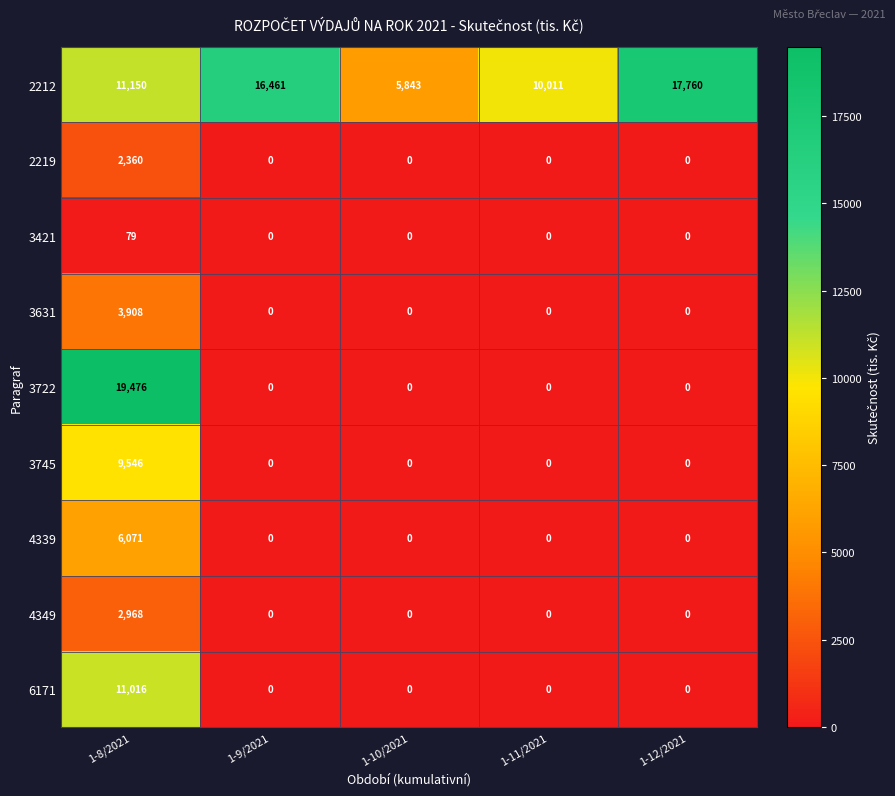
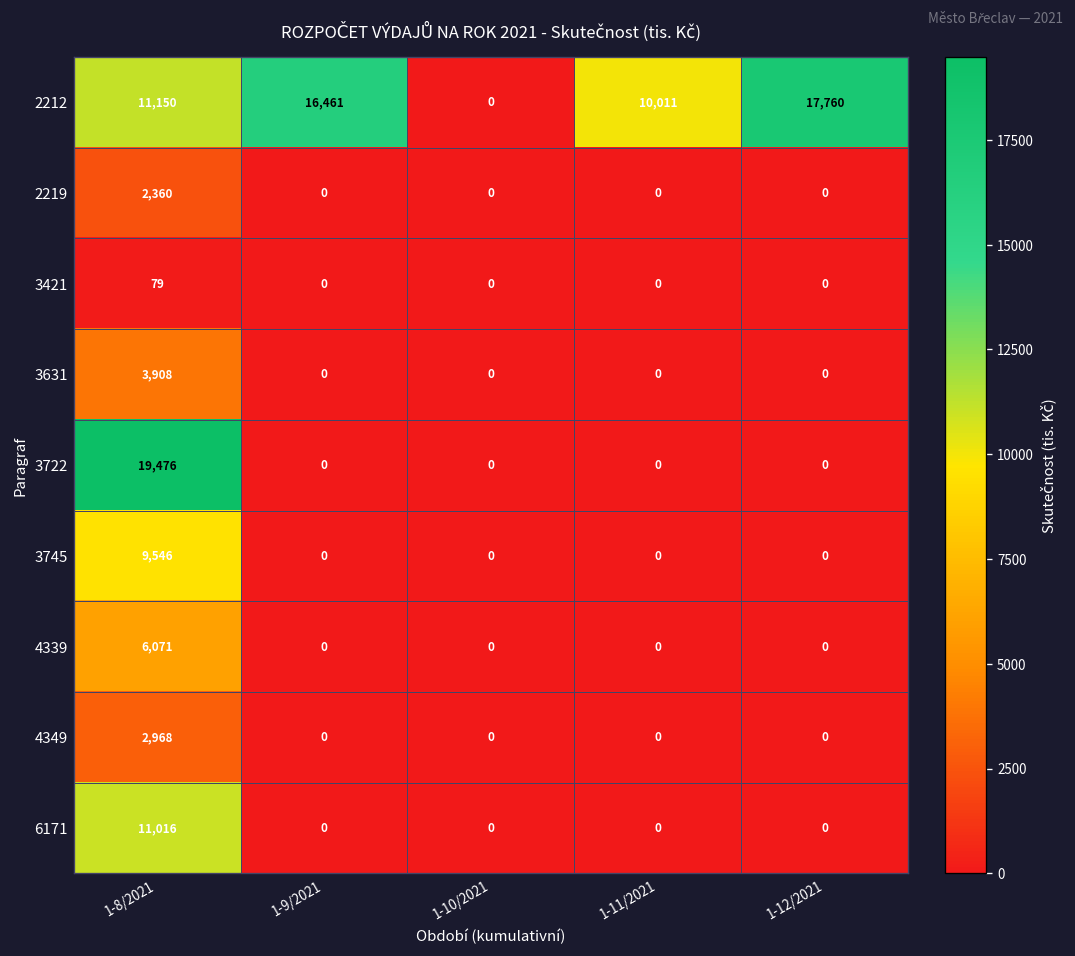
  {
    "2212": {
      "1-8/2021": "11,150",
      "1-9/2021": "16,461",
-     "1-10/2021": "5,843",
+     "1-10/2021": "0",
      "1-11/2021": "10,011",
      "1-12/2021": "17,760"
    },
    "2219": {
      "1-8/2021": "2,360",
      "1-9/2021": "0",
      "1-10/2021": "0",
      "1-11/2021": "0",
      "1-12/2021": "0"
    },
    "3421": {
      "1-8/2021": "79",
      "1-9/2021": "0",
      "1-10/2021": "0",
      "1-11/2021": "0",
      "1-12/2021": "0"
    },
    "3631": {
      "1-8/2021": "3,908",
      "1-9/2021": "0",
      "1-10/2021": "0",
      "1-11/2021": "0",
      "1-12/2021": "0"
    },
    "3722": {
      "1-8/2021": "19,476",
      "1-9/2021": "0",
      "1-10/2021": "0",
      "1-11/2021": "0",
      "1-12/2021": "0"
    },
    "3745": {
      "1-8/2021": "9,546",
      "1-9/2021": "0",
      "1-10/2021": "0",
      "1-11/2021": "0",
      "1-12/2021": "0"
    },
    "4339": {
      "1-8/2021": "6,071",
      "1-9/2021": "0",
      "1-10/2021": "0",
      "1-11/2021": "0",
      "1-12/2021": "0"
    },
    "4349": {
      "1-8/2021": "2,968",
      "1-9/2021": "0",
      "1-10/2021": "0",
      "1-11/2021": "0",
      "1-12/2021": "0"
    },
    "6171": {
      "1-8/2021": "11,016",
      "1-9/2021": "0",
      "1-10/2021": "0",
      "1-11/2021": "0",
      "1-12/2021": "0"
    }
  }
